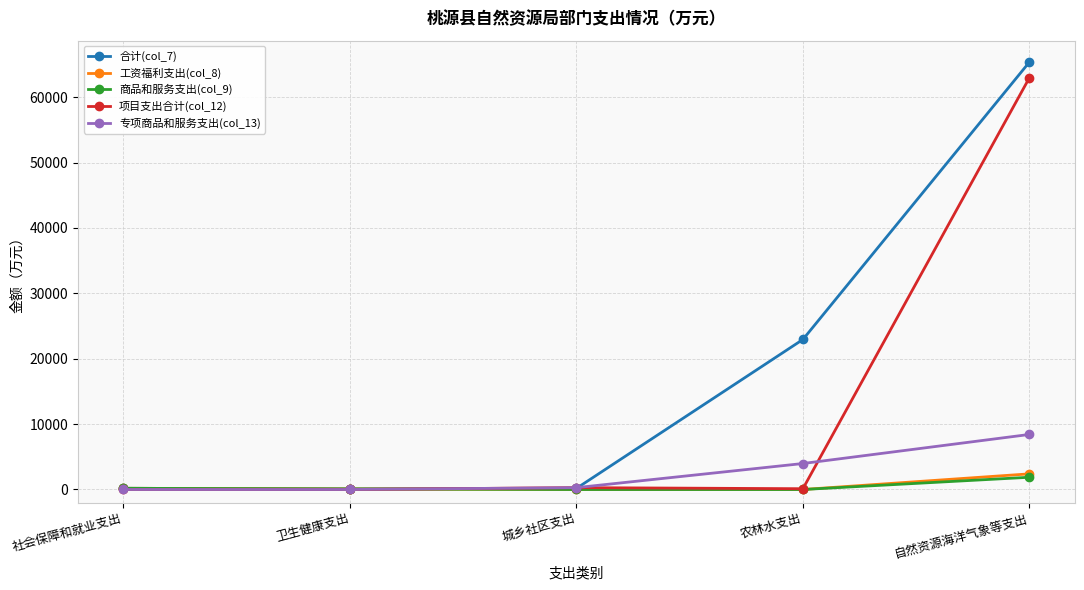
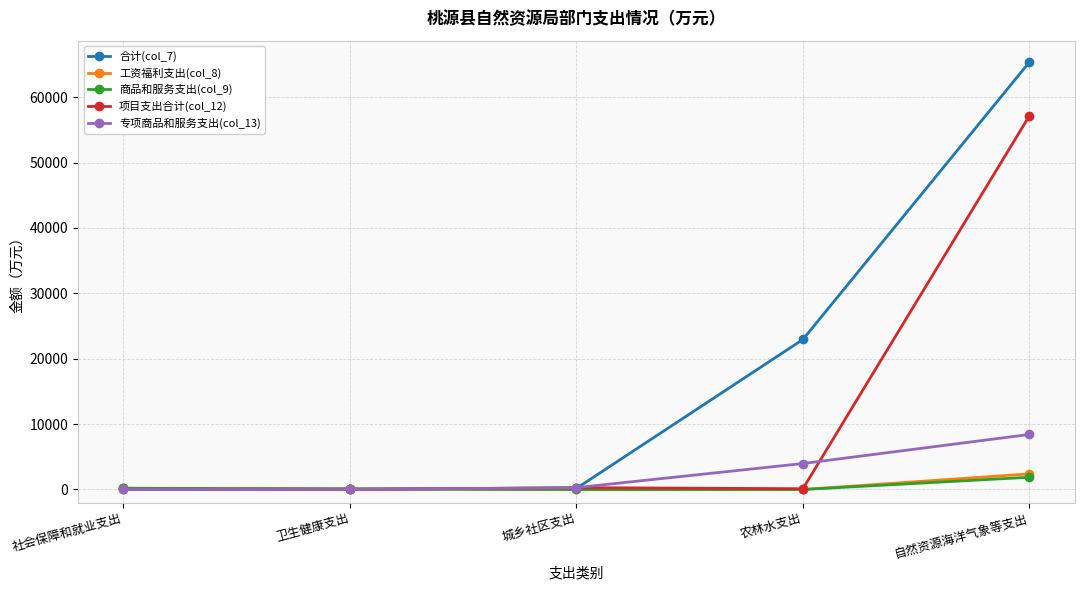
  {
    "合计(col_7)": {
      "农林水支出": 23000,
      "自然资源海洋气象等支出": 65000
    },
    "工资福利支出(col_8)": {
      "自然资源海洋气象等支出": 2000
    },
    "商品和服务支出(col_9)": {
      "自然资源海洋气象等支出": 2000
    },
    "项目支出合计(col_12)": {
-     "自然资源海洋气象等支出": 63000
+     "自然资源海洋气象等支出": 57000
    },
    "专项商品和服务支出(col_13)": {
      "农林水支出": 4000,
      "自然资源海洋气象等支出": 8000
    }
  }
